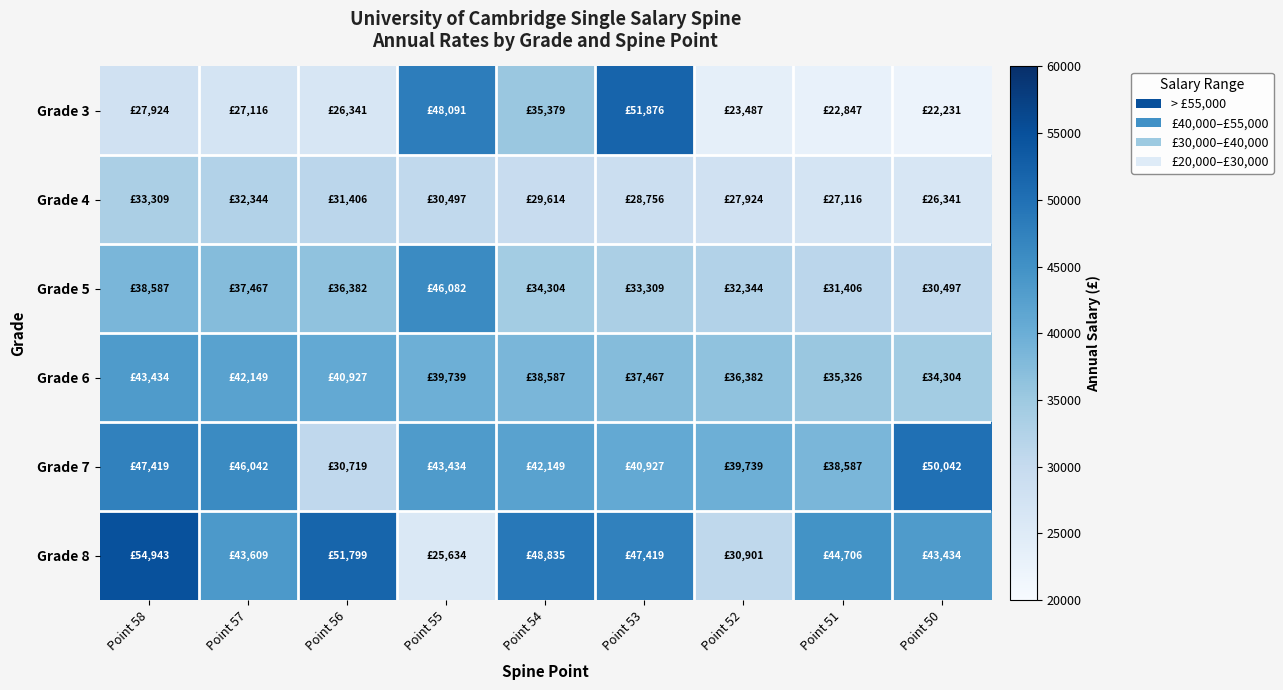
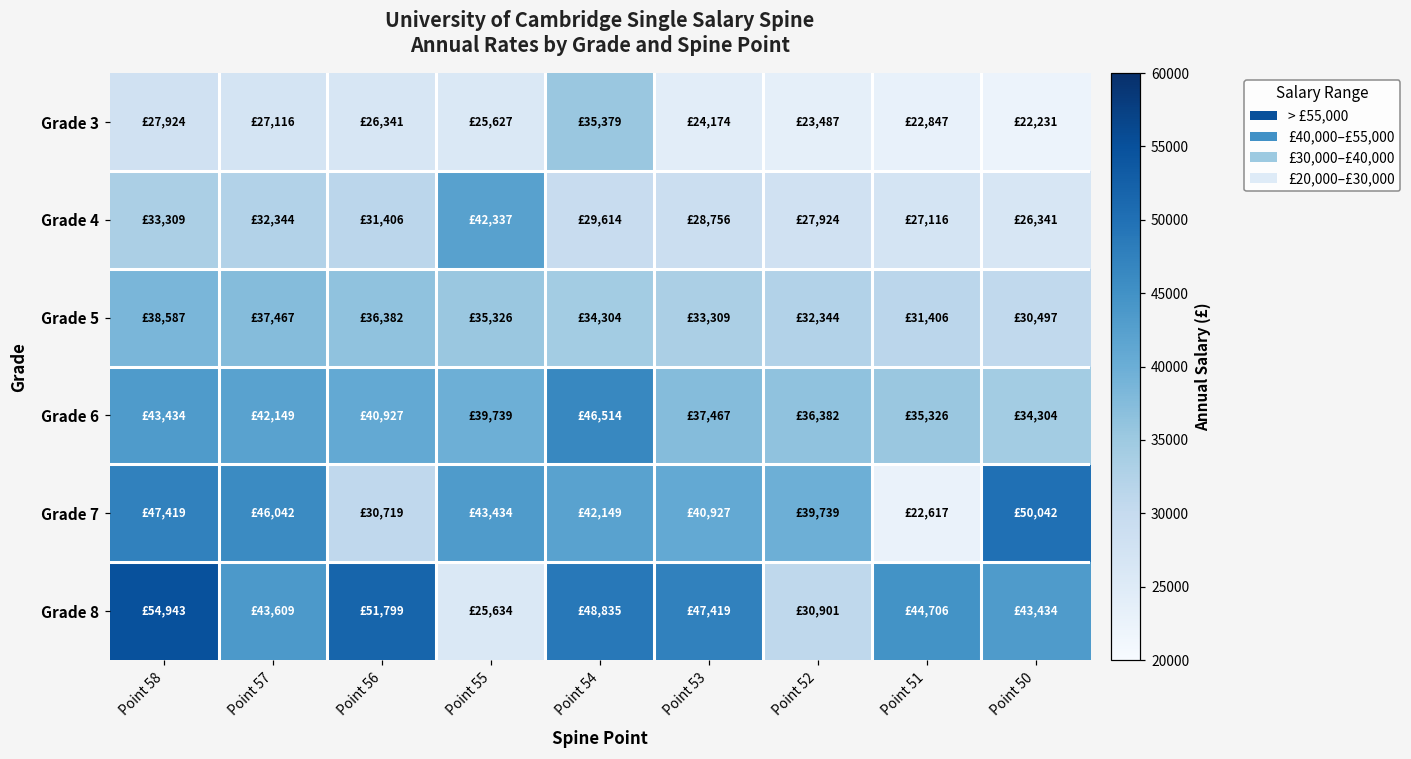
  {
    "Grade 3": {
      "Point 58": "£27,924",
      "Point 57": "£27,116",
      "Point 56": "£26,341",
-     "Point 55": "£48,091",
+     "Point 55": "£25,627",
      "Point 54": "£35,379",
-     "Point 53": "£51,876",
+     "Point 53": "£24,174",
      "Point 52": "£23,487",
      "Point 51": "£22,847",
      "Point 50": "£22,231"
    },
    "Grade 4": {
      "Point 58": "£33,309",
      "Point 57": "£32,344",
      "Point 56": "£31,406",
-     "Point 55": "£30,497",
+     "Point 55": "£42,337",
      "Point 54": "£29,614",
      "Point 53": "£28,756",
      "Point 52": "£27,924",
      "Point 51": "£27,116",
      "Point 50": "£26,341"
    },
    "Grade 5": {
      "Point 58": "£38,587",
      "Point 57": "£37,467",
      "Point 56": "£36,382",
-     "Point 55": "£46,082",
+     "Point 55": "£35,326",
      "Point 54": "£34,304",
      "Point 53": "£33,309",
      "Point 52": "£32,344",
      "Point 51": "£31,406",
      "Point 50": "£30,497"
    },
    "Grade 6": {
      "Point 58": "£43,434",
      "Point 57": "£42,149",
      "Point 56": "£40,927",
      "Point 55": "£39,739",
-     "Point 54": "£38,587",
+     "Point 54": "£46,514",
      "Point 53": "£37,467",
      "Point 52": "£36,382",
      "Point 51": "£35,326",
      "Point 50": "£34,304"
    },
    "Grade 7": {
      "Point 58": "£47,419",
      "Point 57": "£46,042",
      "Point 56": "£30,719",
      "Point 55": "£43,434",
      "Point 54": "£42,149",
      "Point 53": "£40,927",
      "Point 52": "£39,739",
-     "Point 51": "£38,587",
+     "Point 51": "£22,617",
      "Point 50": "£50,042"
    },
    "Grade 8": {
      "Point 58": "£54,943",
      "Point 57": "£43,609",
      "Point 56": "£51,799",
      "Point 55": "£25,634",
      "Point 54": "£48,835",
      "Point 53": "£47,419",
      "Point 52": "£30,901",
      "Point 51": "£44,706",
      "Point 50": "£43,434"
    }
  }
